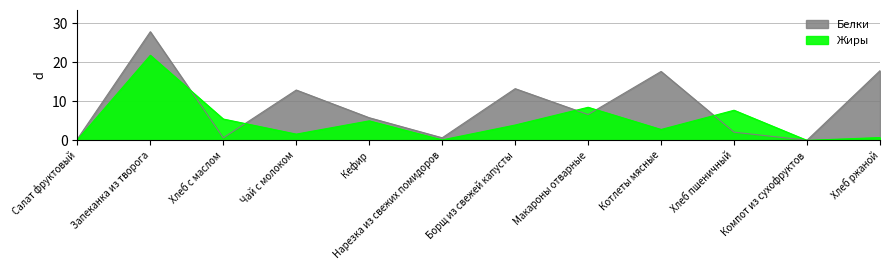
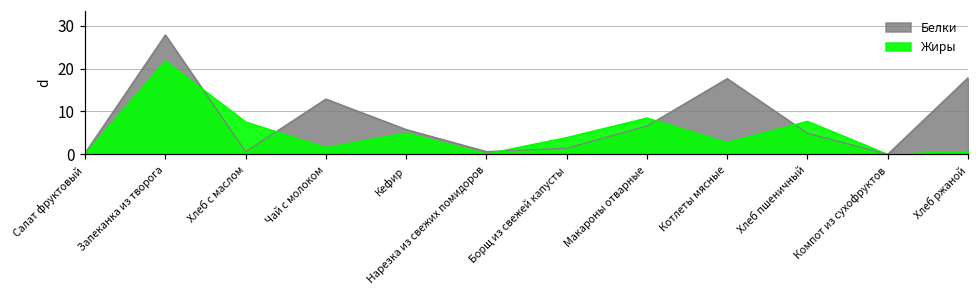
  {
    "Белки": {
      "Запеканка из творога": 28,
      "Хлеб с маслом": 1,
      "Чай с молоком": 13,
      "Кефир": 6,
-     "Борщ из свежей капусты": 13,
+     "Борщ из свежей капусты": 1,
      "Макароны отварные": 7,
      "Котлеты мясные": 18,
-     "Хлеб пшеничный": 2,
+     "Хлеб пшеничный": 5,
      "Хлеб ржаной": 18
    },
    "Жиры": {
      "Запеканка из творога": 22,
-     "Хлеб с маслом": 5,
+     "Хлеб с маслом": 8,
      "Чай с молоком": 2,
      "Кефир": 5,
      "Борщ из свежей капусты": 4,
      "Макароны отварные": 8,
      "Котлеты мясные": 3,
      "Хлеб пшеничный": 8,
      "Хлеб ржаной": 1
    }
  }
